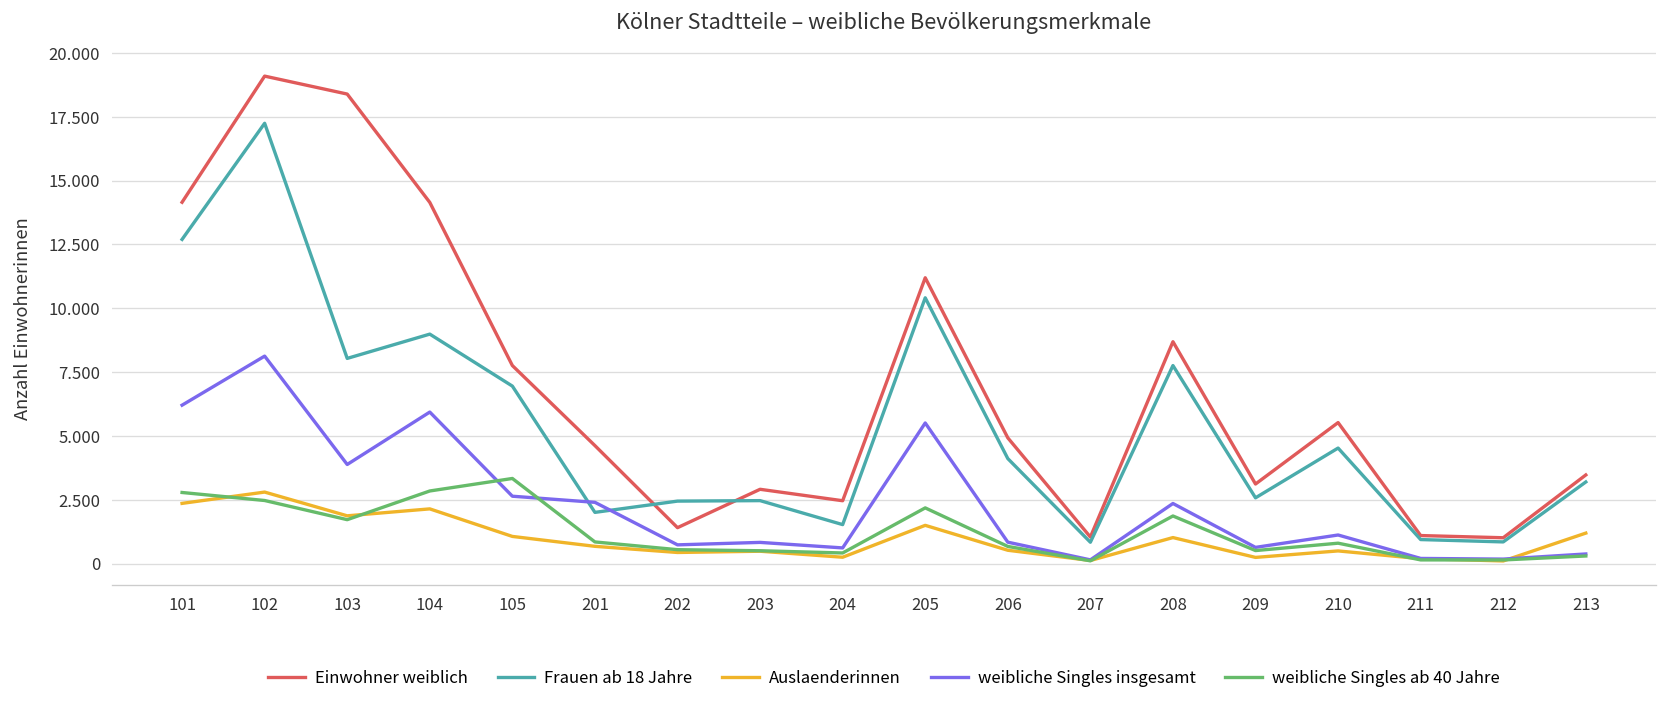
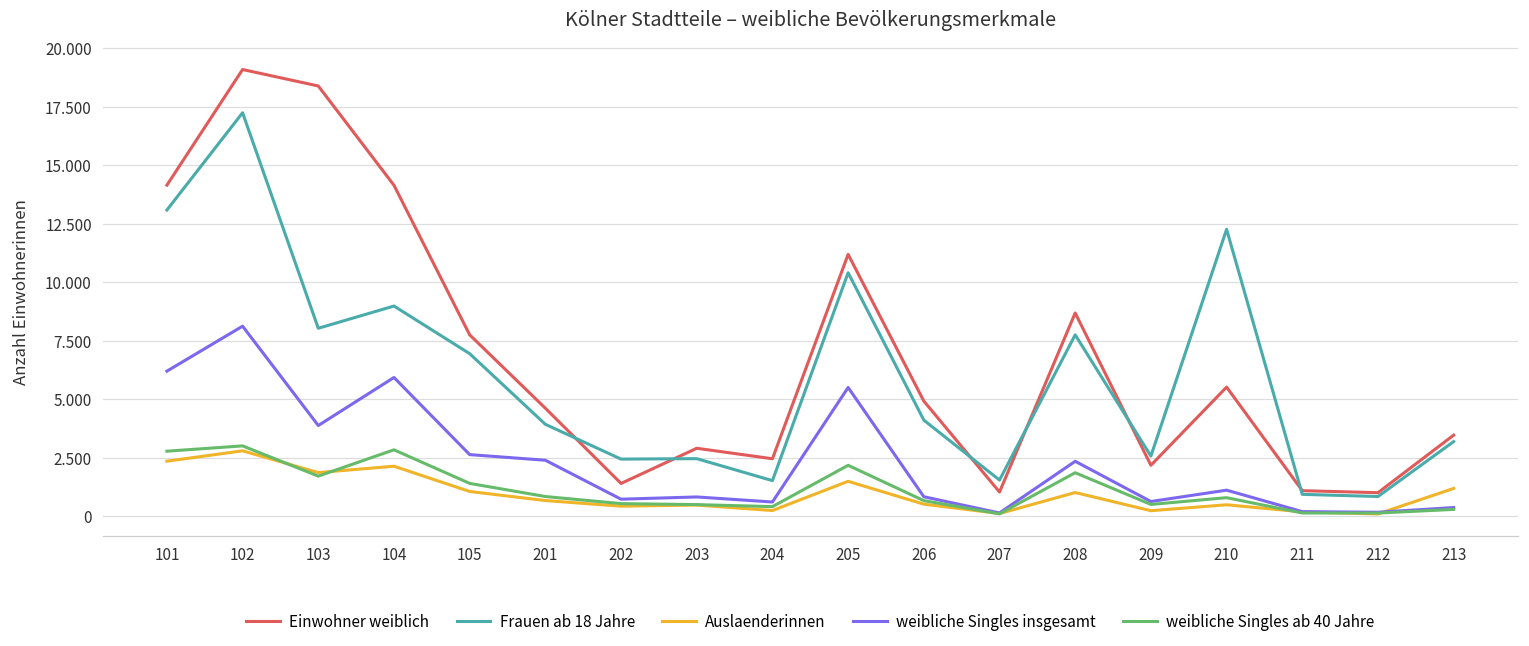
  {
    "Einwohner weiblich": {
      "101": 14.2,
      "102": 19.1,
      "103": 18.4,
      "104": 14.1,
      "105": 7.8,
      "201": 4.6,
      "202": 1.4,
      "203": 2.9,
      "204": 2.5,
      "205": 11.2,
      "206": 4.9,
      "207": 1.0,
      "208": 8.7,
-     "209": 3.1,
+     "209": 2.2,
      "210": 5.5,
      "211": 1.1,
      "212": 1.0,
      "213": 3.5
    },
    "Frauen ab 18 Jahre": {
-     "101": 12.7,
+     "101": 13.1,
      "102": 17.2,
      "103": 8.0,
      "104": 9.0,
      "105": 7.0,
-     "201": 2.0,
+     "201": 3.9,
      "202": 2.4,
      "203": 2.5,
      "204": 1.5,
      "205": 10.4,
      "206": 4.1,
-     "207": 0.8,
+     "207": 1.6,
      "208": 7.8,
      "209": 2.6,
-     "210": 4.5,
+     "210": 12.3,
      "211": 0.9,
      "212": 0.9,
      "213": 3.2
    },
    "Auslaenderinnen": {
      "101": 2.4,
      "102": 2.8,
      "103": 1.9,
      "104": 2.1,
      "105": 1.1,
      "201": 0.7,
      "204": 0.3,
      "205": 1.5,
      "206": 0.5,
      "208": 1.0,
      "209": 0.2,
      "210": 0.5,
      "213": 1.2
    },
    "weibliche Singles insgesamt": {
      "101": 6.2,
      "102": 8.1,
      "103": 3.9,
      "104": 5.9,
      "105": 2.6,
      "201": 2.4,
      "202": 0.7,
      "203": 0.8,
      "204": 0.6,
      "205": 5.5,
      "206": 0.8,
      "208": 2.4,
      "209": 0.6,
      "210": 1.1
    },
    "weibliche Singles ab 40 Jahre": {
      "101": 2.8,
-     "102": 2.5,
+     "102": 3.0,
      "103": 1.7,
      "104": 2.8,
-     "105": 3.3,
+     "105": 1.4,
      "201": 0.8,
      "204": 0.4,
      "205": 2.2,
      "206": 0.7,
      "208": 1.9,
      "209": 0.5,
      "210": 0.8
    }
  }
